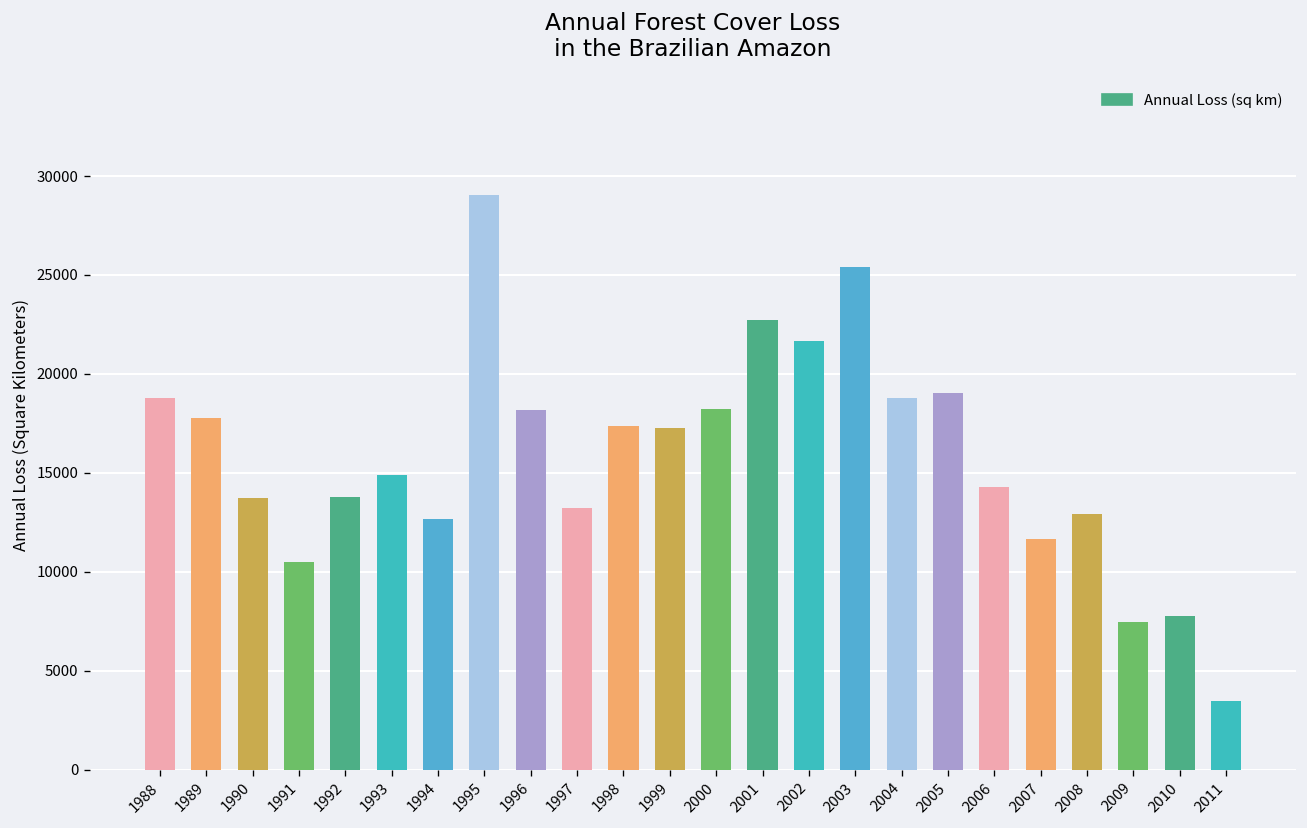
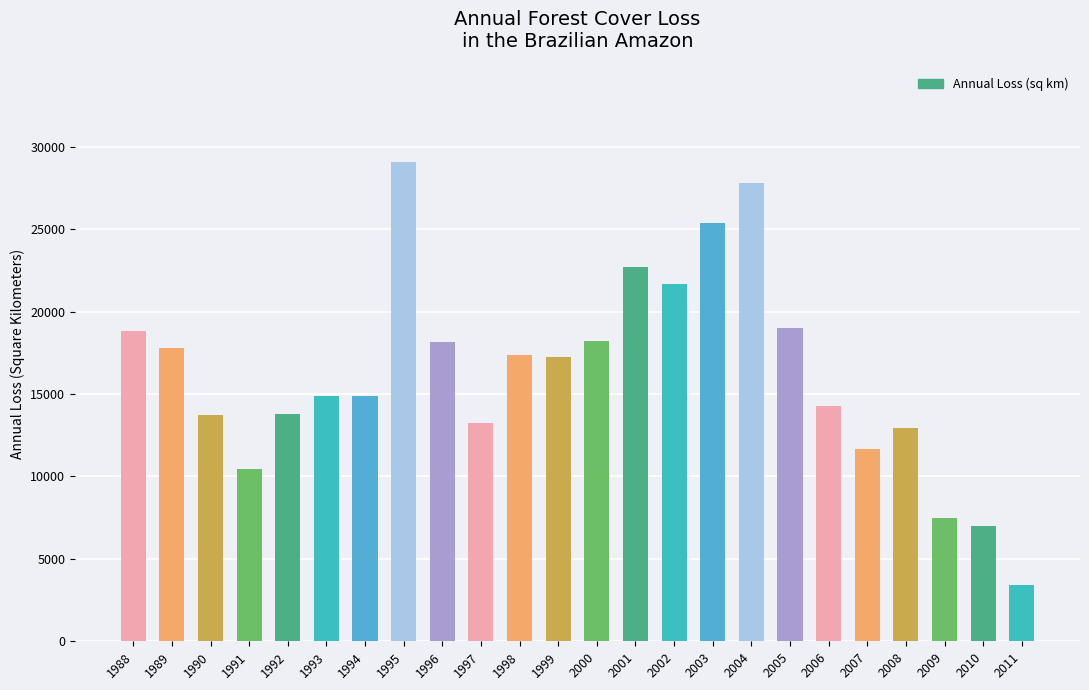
  {
    "1988": 18800,
    "1989": 17800,
    "1990": 13700,
    "1991": 10500,
    "1992": 13800,
    "1993": 14900,
-   "1994": 12600,
+   "1994": 14900,
    "1995": 29100,
    "1996": 18200,
    "1997": 13200,
    "1998": 17400,
    "1999": 17300,
    "2000": 18200,
    "2001": 22700,
    "2002": 21700,
    "2003": 25400,
-   "2004": 18800,
+   "2004": 27800,
    "2005": 19000,
    "2006": 14300,
    "2007": 11700,
    "2008": 12900,
    "2009": 7500,
-   "2010": 7800,
+   "2010": 7000,
    "2011": 3400
  }
